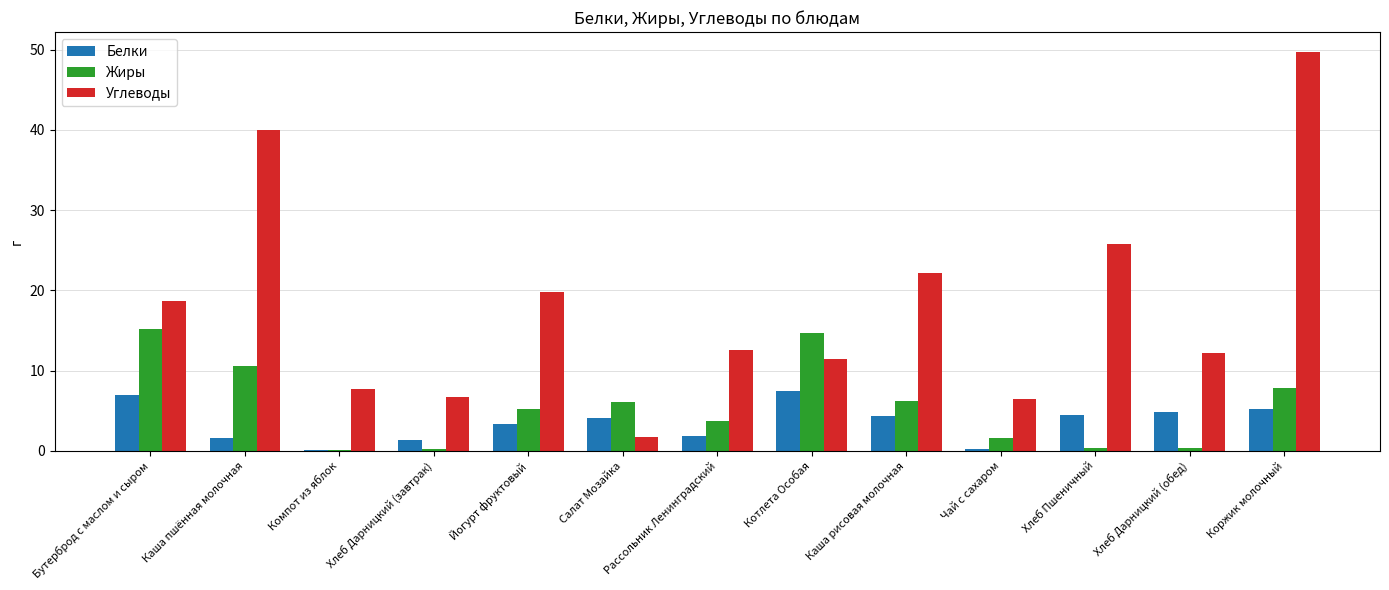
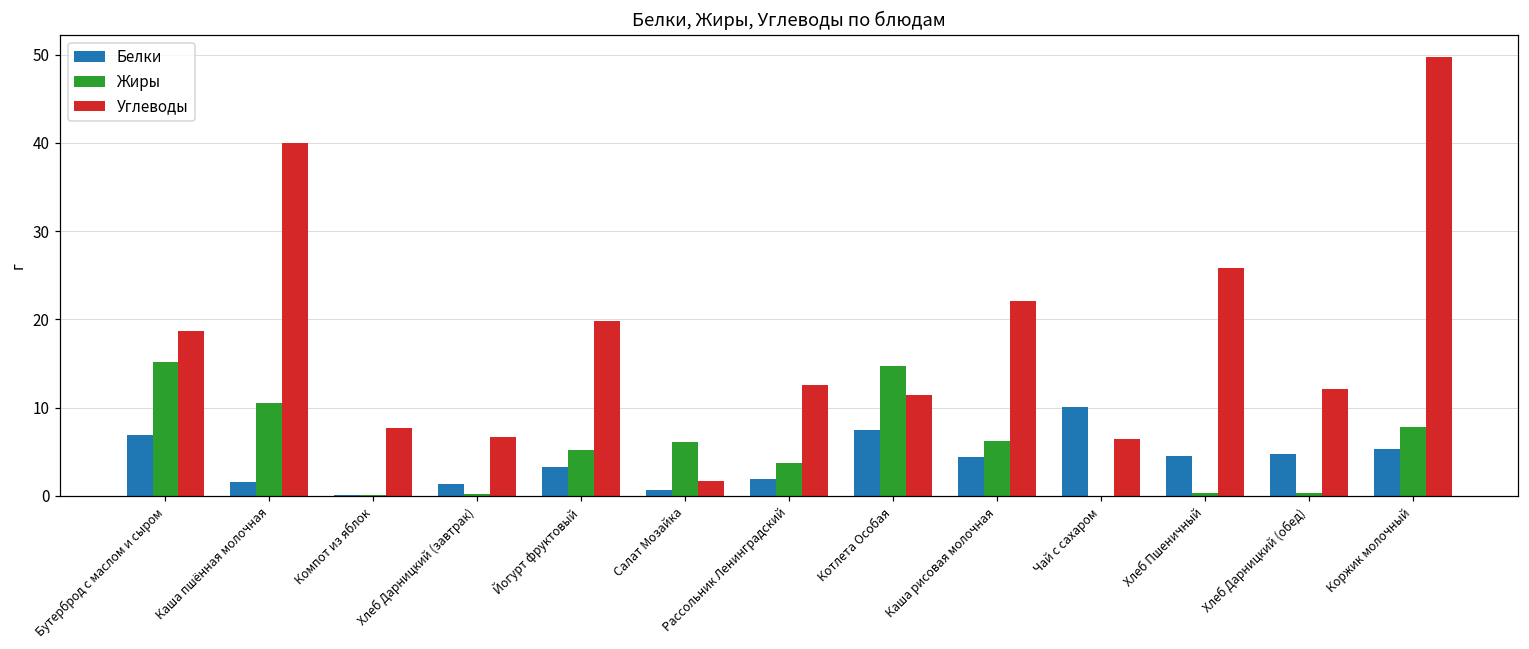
  {
    "Белки": {
      "Бутерброд с маслом и сыром": 7,
      "Каша пшённая молочная": 2,
      "Хлеб Дарницкий (завтрак)": 1,
      "Йогурт фруктовый": 3,
-     "Салат Мозайка": 4,
+     "Салат Мозайка": 1,
      "Рассольник Ленинградский": 2,
      "Котлета Особая": 7,
      "Каша рисовая молочная": 4,
-     "Чай с сахаром": 0,
+     "Чай с сахаром": 10,
      "Хлеб Пшеничный": 4,
      "Хлеб Дарницкий (обед)": 5,
      "Коржик молочный": 5
    },
    "Жиры": {
      "Бутерброд с маслом и сыром": 15,
      "Каша пшённая молочная": 11,
      "Йогурт фруктовый": 5,
      "Салат Мозайка": 6,
      "Рассольник Ленинградский": 4,
      "Котлета Особая": 15,
      "Каша рисовая молочная": 6,
-     "Чай с сахаром": 2,
+     "Чай с сахаром": 0,
      "Хлеб Пшеничный": 0,
      "Хлеб Дарницкий (обед)": 0,
      "Коржик молочный": 8
    },
    "Углеводы": {
      "Бутерброд с маслом и сыром": 19,
      "Каша пшённая молочная": 40,
      "Компот из яблок": 8,
      "Хлеб Дарницкий (завтрак)": 7,
      "Йогурт фруктовый": 20,
      "Салат Мозайка": 2,
      "Рассольник Ленинградский": 13,
      "Котлета Особая": 11,
      "Каша рисовая молочная": 22,
      "Чай с сахаром": 7,
      "Хлеб Пшеничный": 26,
      "Хлеб Дарницкий (обед)": 12,
      "Коржик молочный": 50
    }
  }
